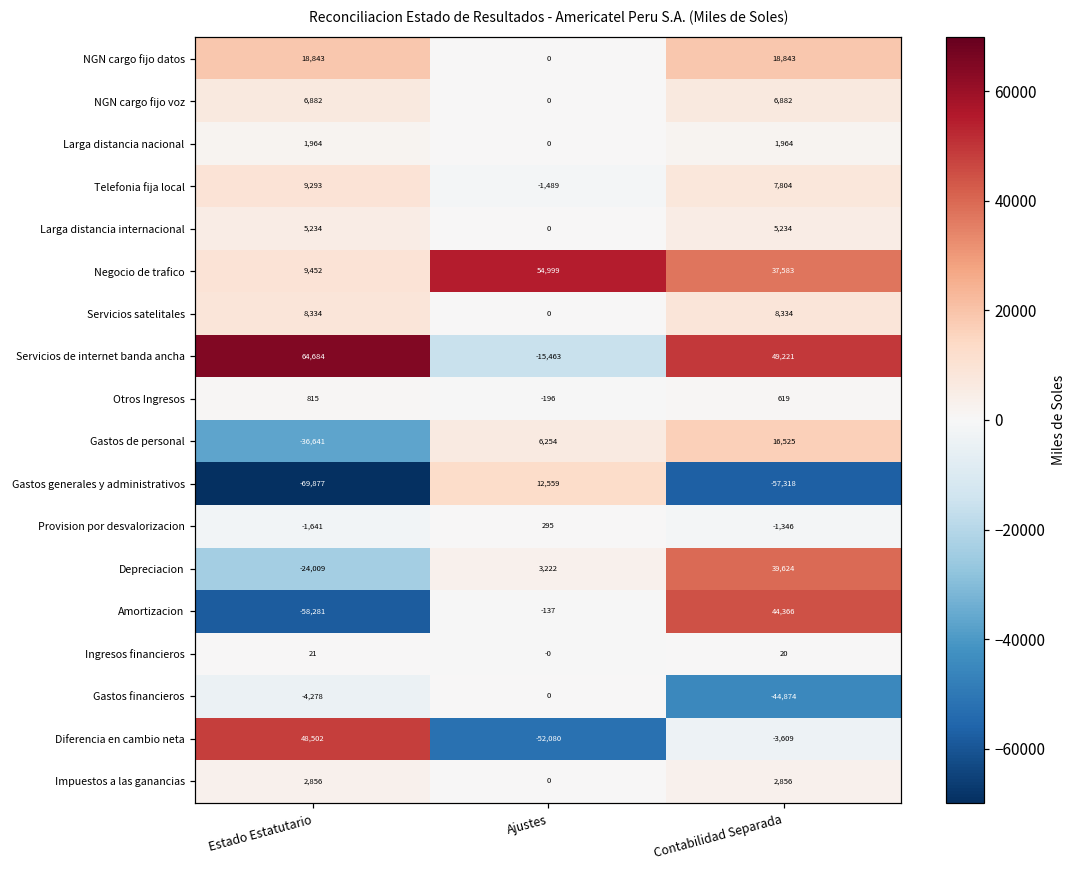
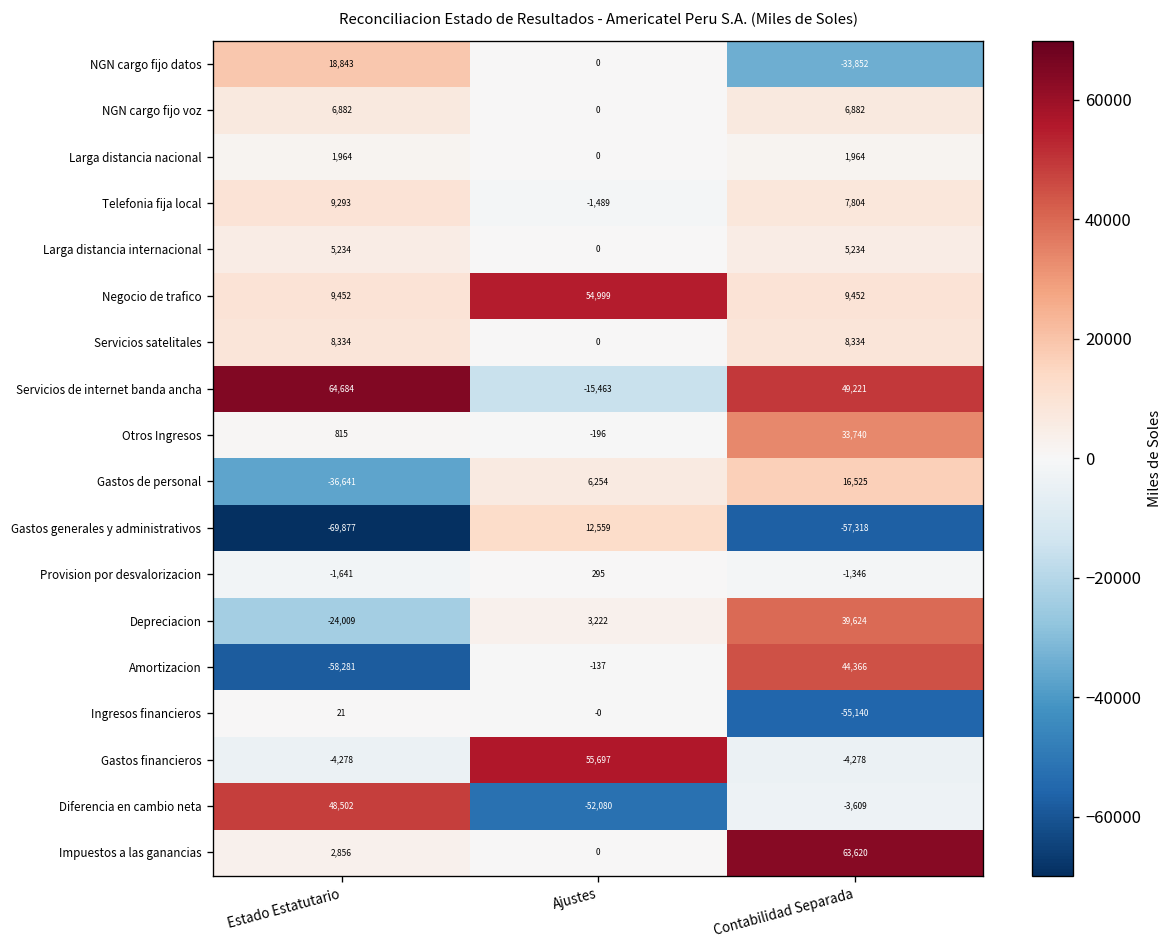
  {
    "NGN cargo fijo datos": {
      "Estado Estatutario": "18,843",
      "Ajustes": "0",
-     "Contabilidad Separada": "18,843"
+     "Contabilidad Separada": "-33,852"
    },
    "NGN cargo fijo voz": {
      "Estado Estatutario": "6,882",
      "Ajustes": "0",
      "Contabilidad Separada": "6,882"
    },
    "Larga distancia nacional": {
      "Estado Estatutario": "1,964",
      "Ajustes": "0",
      "Contabilidad Separada": "1,964"
    },
    "Telefonia fija local": {
      "Estado Estatutario": "9,293",
      "Ajustes": "-1,489",
      "Contabilidad Separada": "7,804"
    },
    "Larga distancia internacional": {
      "Estado Estatutario": "5,234",
      "Ajustes": "0",
      "Contabilidad Separada": "5,234"
    },
    "Negocio de trafico": {
      "Estado Estatutario": "9,452",
      "Ajustes": "54,999",
-     "Contabilidad Separada": "37,583"
+     "Contabilidad Separada": "9,452"
    },
    "Servicios satelitales": {
      "Estado Estatutario": "8,334",
      "Ajustes": "0",
      "Contabilidad Separada": "8,334"
    },
    "Servicios de internet banda ancha": {
      "Estado Estatutario": "64,684",
      "Ajustes": "-15,463",
      "Contabilidad Separada": "49,221"
    },
    "Otros Ingresos": {
      "Estado Estatutario": "815",
      "Ajustes": "-196",
-     "Contabilidad Separada": "619"
+     "Contabilidad Separada": "33,740"
    },
    "Gastos de personal": {
      "Estado Estatutario": "-36,641",
      "Ajustes": "6,254",
      "Contabilidad Separada": "16,525"
    },
    "Gastos generales y administrativos": {
      "Estado Estatutario": "-69,877",
      "Ajustes": "12,559",
      "Contabilidad Separada": "-57,318"
    },
    "Provision por desvalorizacion": {
      "Estado Estatutario": "-1,641",
      "Ajustes": "295",
      "Contabilidad Separada": "-1,346"
    },
    "Depreciacion": {
      "Estado Estatutario": "-24,009",
      "Ajustes": "3,222",
      "Contabilidad Separada": "39,624"
    },
    "Amortizacion": {
      "Estado Estatutario": "-58,281",
      "Ajustes": "-137",
      "Contabilidad Separada": "44,366"
    },
    "Ingresos financieros": {
      "Estado Estatutario": "21",
      "Ajustes": "-0",
-     "Contabilidad Separada": "20"
+     "Contabilidad Separada": "-55,140"
    },
    "Gastos financieros": {
      "Estado Estatutario": "-4,278",
-     "Ajustes": "0",
-     "Contabilidad Separada": "-44,874"
+     "Ajustes": "55,697",
+     "Contabilidad Separada": "-4,278"
    },
    "Diferencia en cambio neta": {
      "Estado Estatutario": "48,502",
      "Ajustes": "-52,080",
      "Contabilidad Separada": "-3,609"
    },
    "Impuestos a las ganancias": {
      "Estado Estatutario": "2,856",
      "Ajustes": "0",
-     "Contabilidad Separada": "2,856"
+     "Contabilidad Separada": "63,620"
    }
  }
